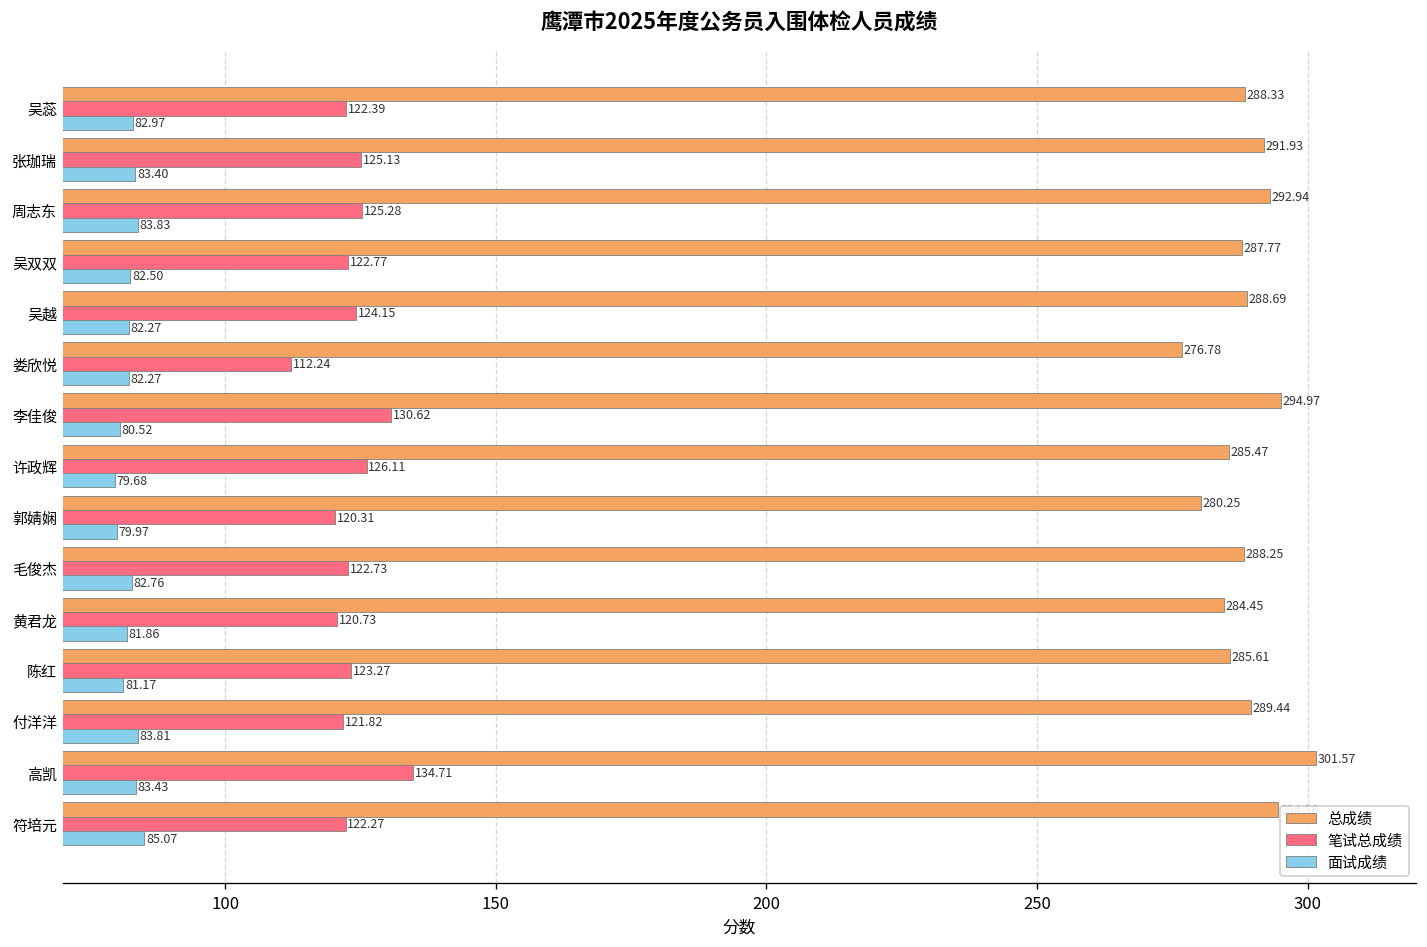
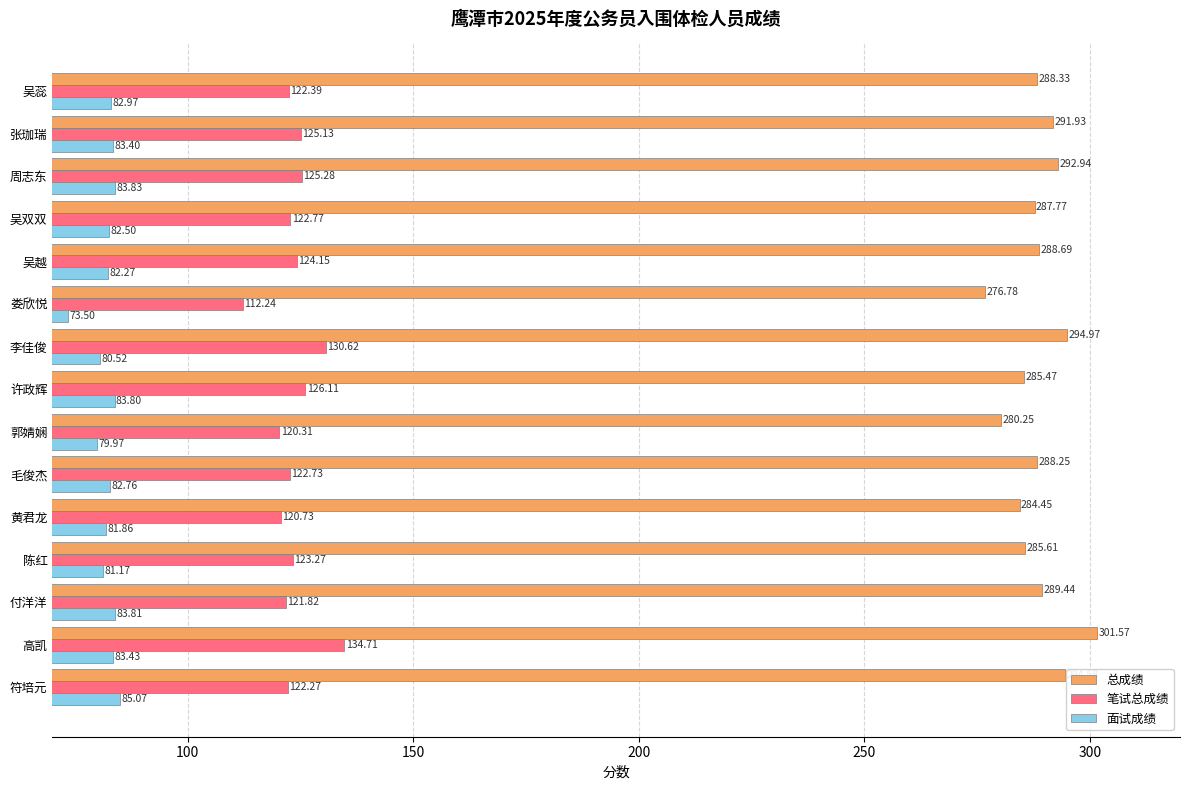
  {
    "总成绩": {
      "吴蕊": 288.33,
      "张珈瑞": 291.93,
      "周志东": 292.94,
      "吴双双": 287.77,
      "吴越": 288.69,
      "娄欣悦": 276.78,
      "李佳俊": 294.97,
      "许政辉": 285.47,
      "郭婧娴": 280.25,
      "毛俊杰": 288.25,
      "黄君龙": 284.45,
      "陈红": 285.61,
      "付洋洋": 289.44,
      "高凯": 301.57
    },
    "笔试总成绩": {
      "吴蕊": 122.39,
      "张珈瑞": 125.13,
      "周志东": 125.28,
      "吴双双": 122.77,
      "吴越": 124.15,
      "娄欣悦": 112.24,
      "李佳俊": 130.62,
      "许政辉": 126.11,
      "郭婧娴": 120.31,
      "毛俊杰": 122.73,
      "黄君龙": 120.73,
      "陈红": 123.27,
      "付洋洋": 121.82,
      "高凯": 134.71,
      "符培元": 122.27
    },
    "面试成绩": {
      "吴蕊": 82.97,
      "张珈瑞": 83.40,
      "周志东": 83.83,
      "吴双双": 82.50,
      "吴越": 82.27,
-     "娄欣悦": 82.27,
+     "娄欣悦": 73.50,
      "李佳俊": 80.52,
-     "许政辉": 79.68,
+     "许政辉": 83.80,
      "郭婧娴": 79.97,
      "毛俊杰": 82.76,
      "黄君龙": 81.86,
      "陈红": 81.17,
      "付洋洋": 83.81,
      "高凯": 83.43,
      "符培元": 85.07
    }
  }
